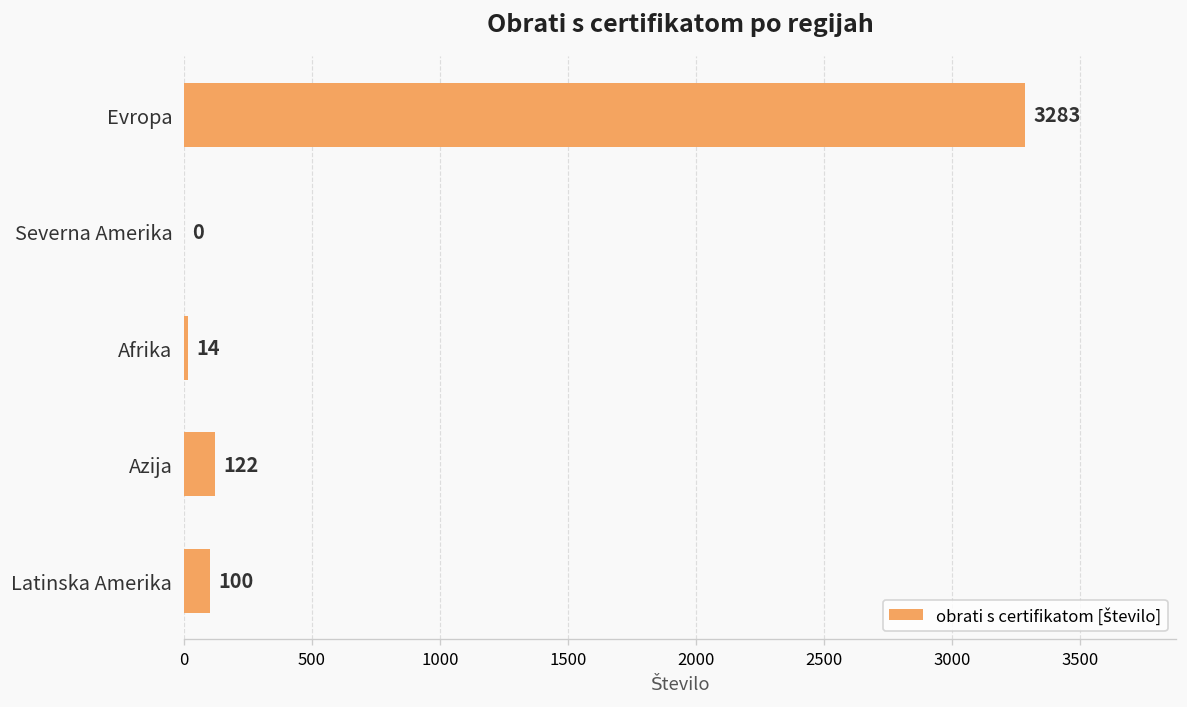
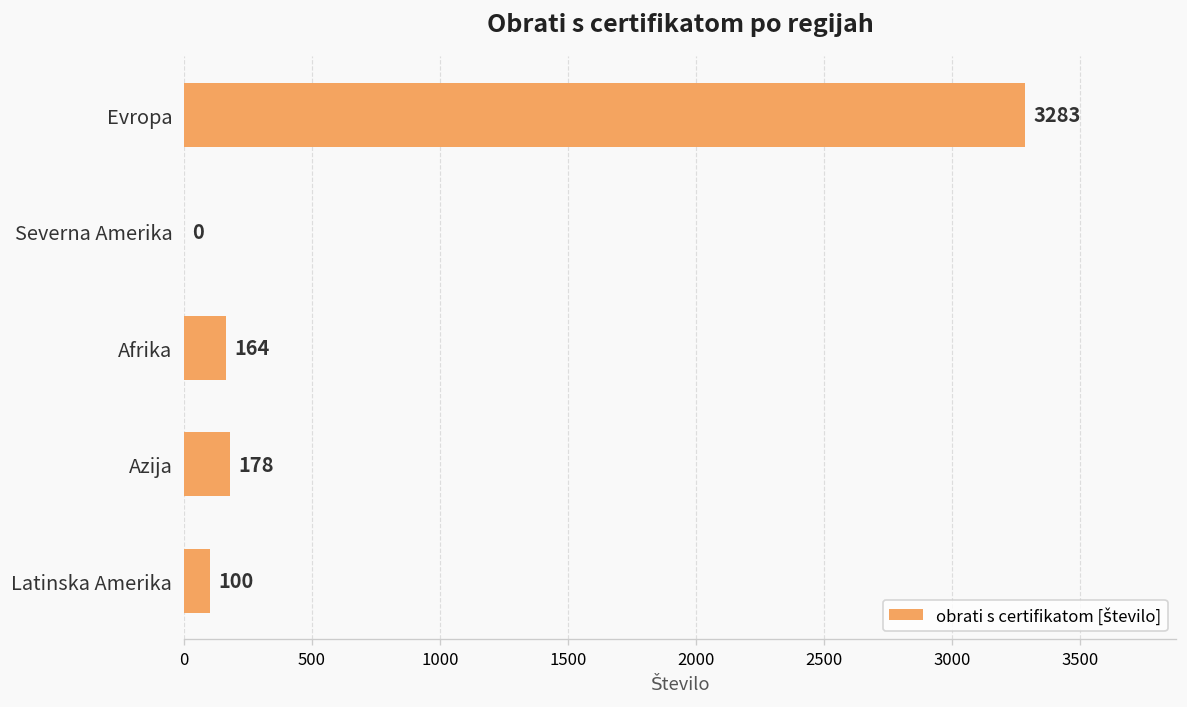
  {
    "Evropa": 3283,
    "Severna Amerika": 0,
-   "Afrika": 14,
-   "Azija": 122,
+   "Afrika": 164,
+   "Azija": 178,
    "Latinska Amerika": 100
  }
